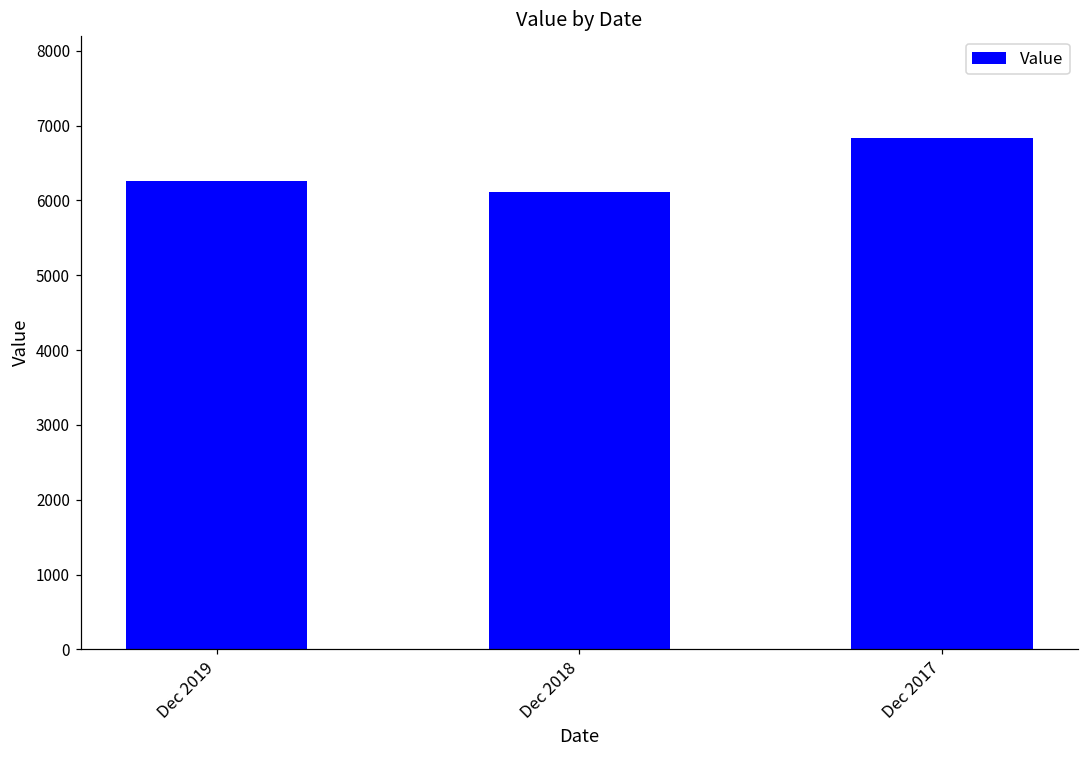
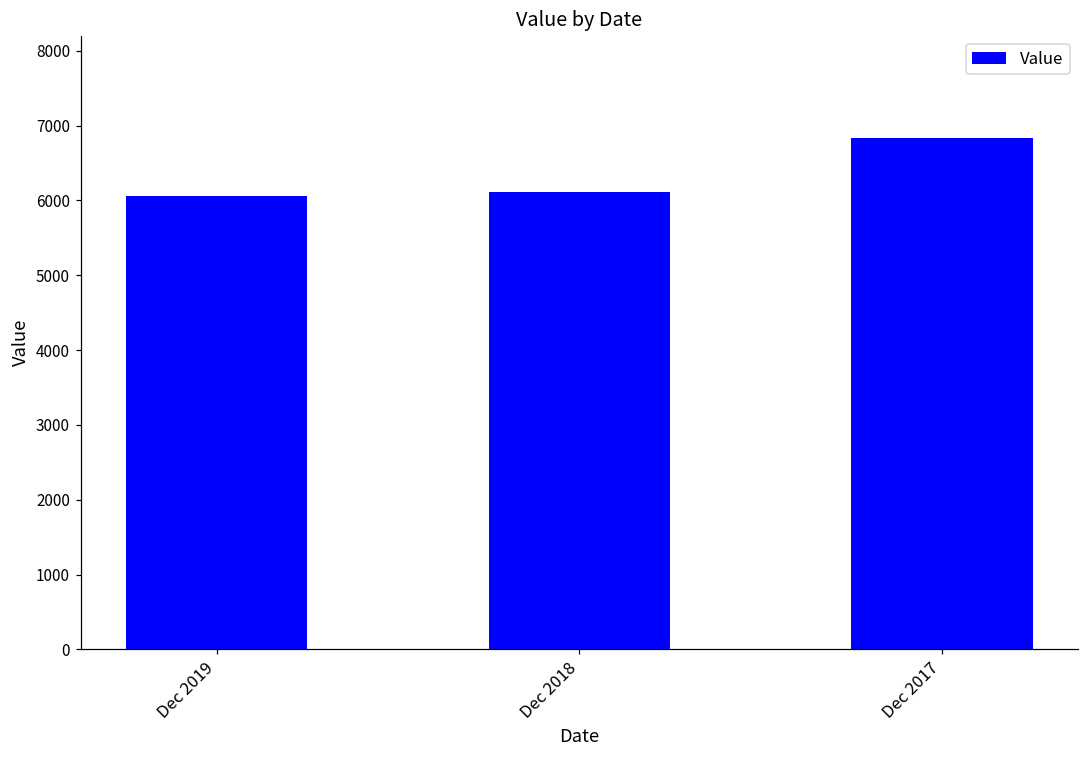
  {
-   "Dec 2019": 6300,
+   "Dec 2019": 6100,
    "Dec 2018": 6100,
    "Dec 2017": 6800
  }
